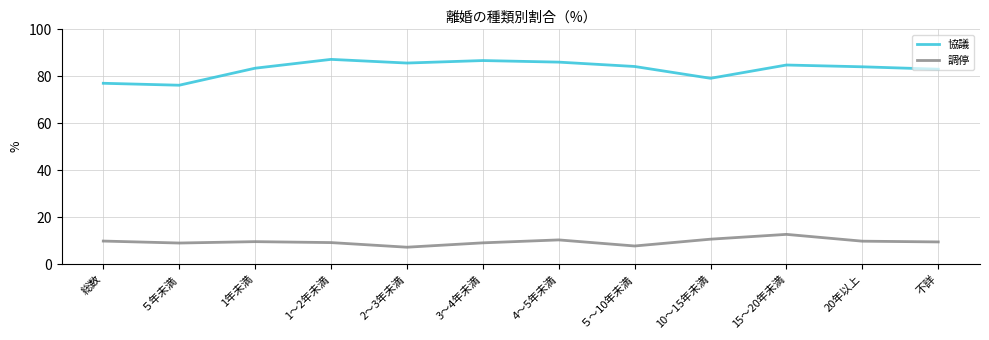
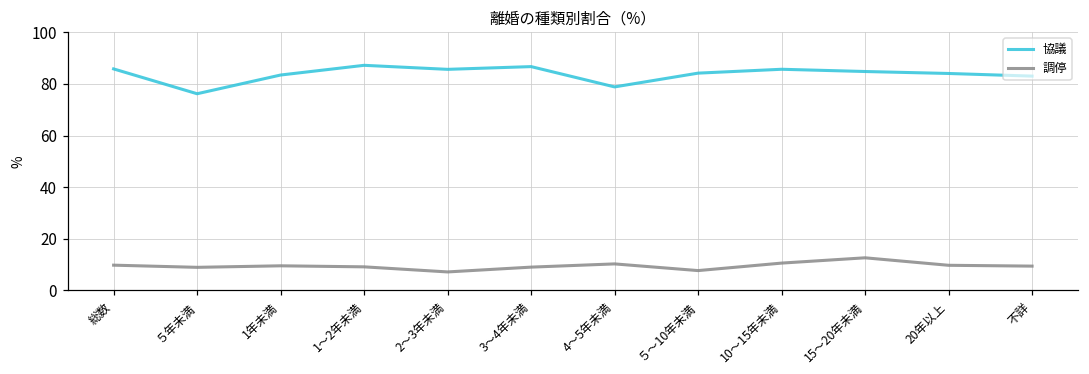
  {
    "協議": {
-     "総数": 77,
+     "総数": 86,
      "５年未満": 76,
      "1年未満": 83,
      "1～2年未満": 87,
      "2～3年未満": 86,
      "3～4年未満": 87,
-     "4～5年未満": 86,
+     "4～5年未満": 79,
      "５～10年未満": 84,
-     "10～15年未満": 79,
+     "10～15年未満": 86,
      "15～20年未満": 85,
      "20年以上": 84
    },
    "調停": {
      "総数": 10,
      "５年未満": 9,
      "1年未満": 10,
      "1～2年未満": 9,
      "2～3年未満": 7,
      "3～4年未満": 9,
      "4～5年未満": 10,
      "５～10年未満": 8,
      "10～15年未満": 11,
      "15～20年未満": 13,
      "20年以上": 10,
      "不詳": 9
    }
  }
